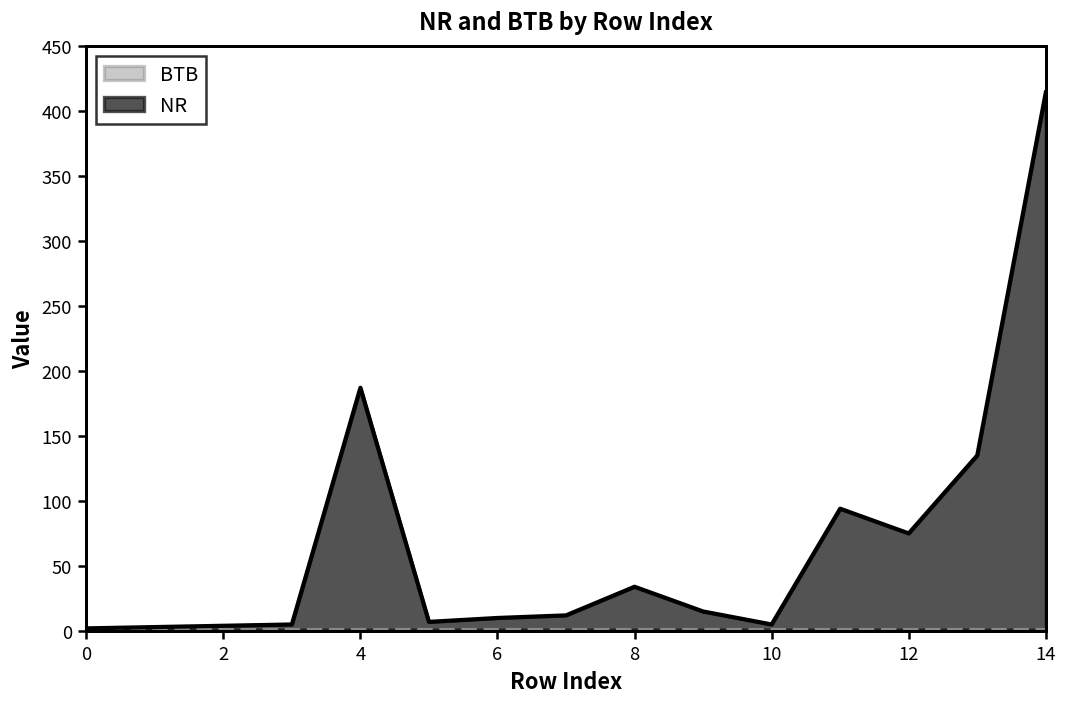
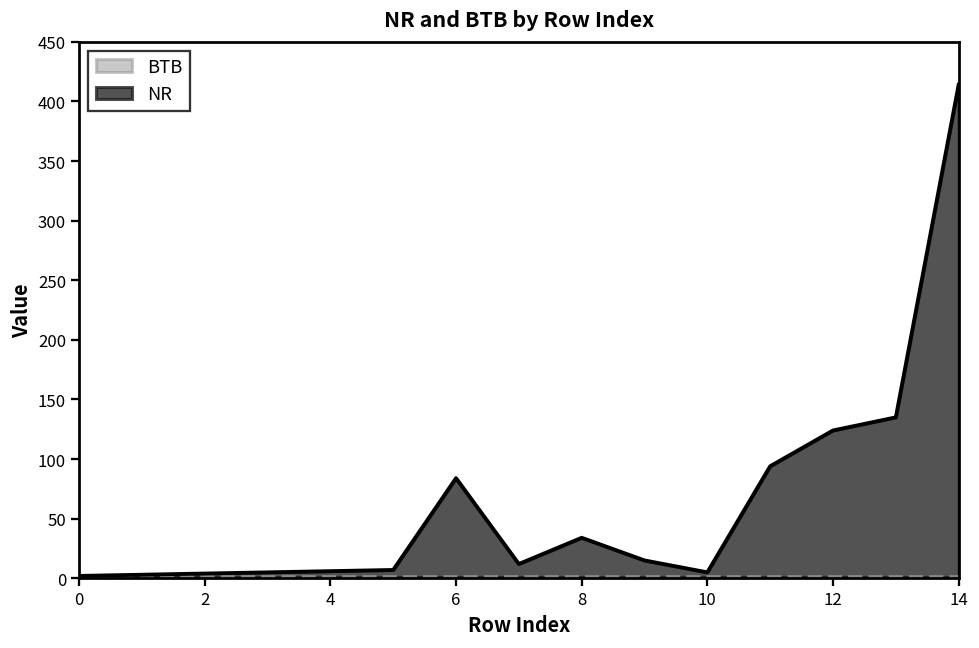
  {
    "BTB": {
      "2": 1,
      "4": 1,
      "6": 1,
      "8": 1,
      "10": 1,
      "12": 1,
      "14": 1
    },
    "NR": {
      "2": 4,
-     "4": 187,
-     "6": 10,
+     "4": 6,
+     "6": 84,
      "8": 34,
      "10": 5,
-     "12": 75,
+     "12": 124,
      "14": 414
    }
  }
